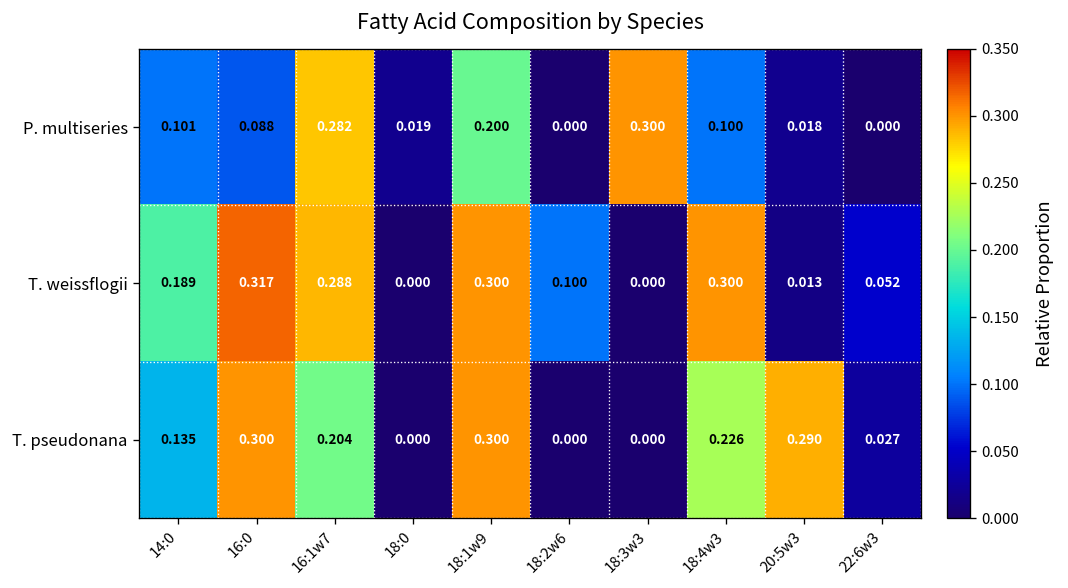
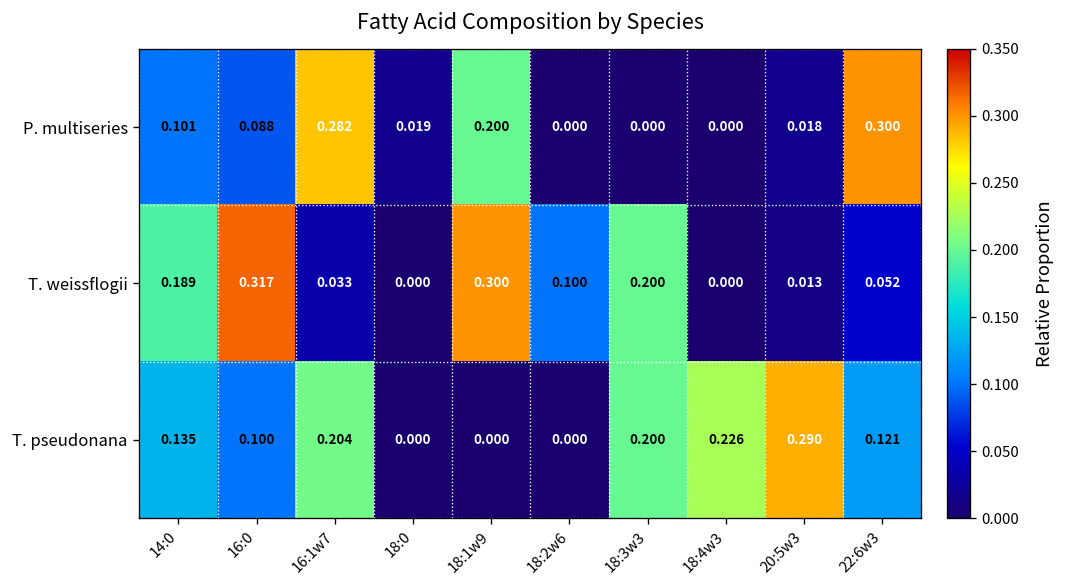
  {
    "P. multiseries": {
      "14:0": 0.101,
      "16:0": 0.088,
      "16:1w7": 0.282,
      "18:0": 0.019,
      "18:1w9": 0.200,
      "18:2w6": 0.000,
-     "18:3w3": 0.300,
-     "18:4w3": 0.100,
+     "18:3w3": 0.000,
+     "18:4w3": 0.000,
      "20:5w3": 0.018,
-     "22:6w3": 0.000
+     "22:6w3": 0.300
    },
    "T. weissflogii": {
      "14:0": 0.189,
      "16:0": 0.317,
-     "16:1w7": 0.288,
+     "16:1w7": 0.033,
      "18:0": 0.000,
      "18:1w9": 0.300,
      "18:2w6": 0.100,
-     "18:3w3": 0.000,
-     "18:4w3": 0.300,
+     "18:3w3": 0.200,
+     "18:4w3": 0.000,
      "20:5w3": 0.013,
      "22:6w3": 0.052
    },
    "T. pseudonana": {
      "14:0": 0.135,
-     "16:0": 0.300,
+     "16:0": 0.100,
      "16:1w7": 0.204,
      "18:0": 0.000,
-     "18:1w9": 0.300,
+     "18:1w9": 0.000,
      "18:2w6": 0.000,
-     "18:3w3": 0.000,
+     "18:3w3": 0.200,
      "18:4w3": 0.226,
      "20:5w3": 0.290,
-     "22:6w3": 0.027
+     "22:6w3": 0.121
    }
  }
